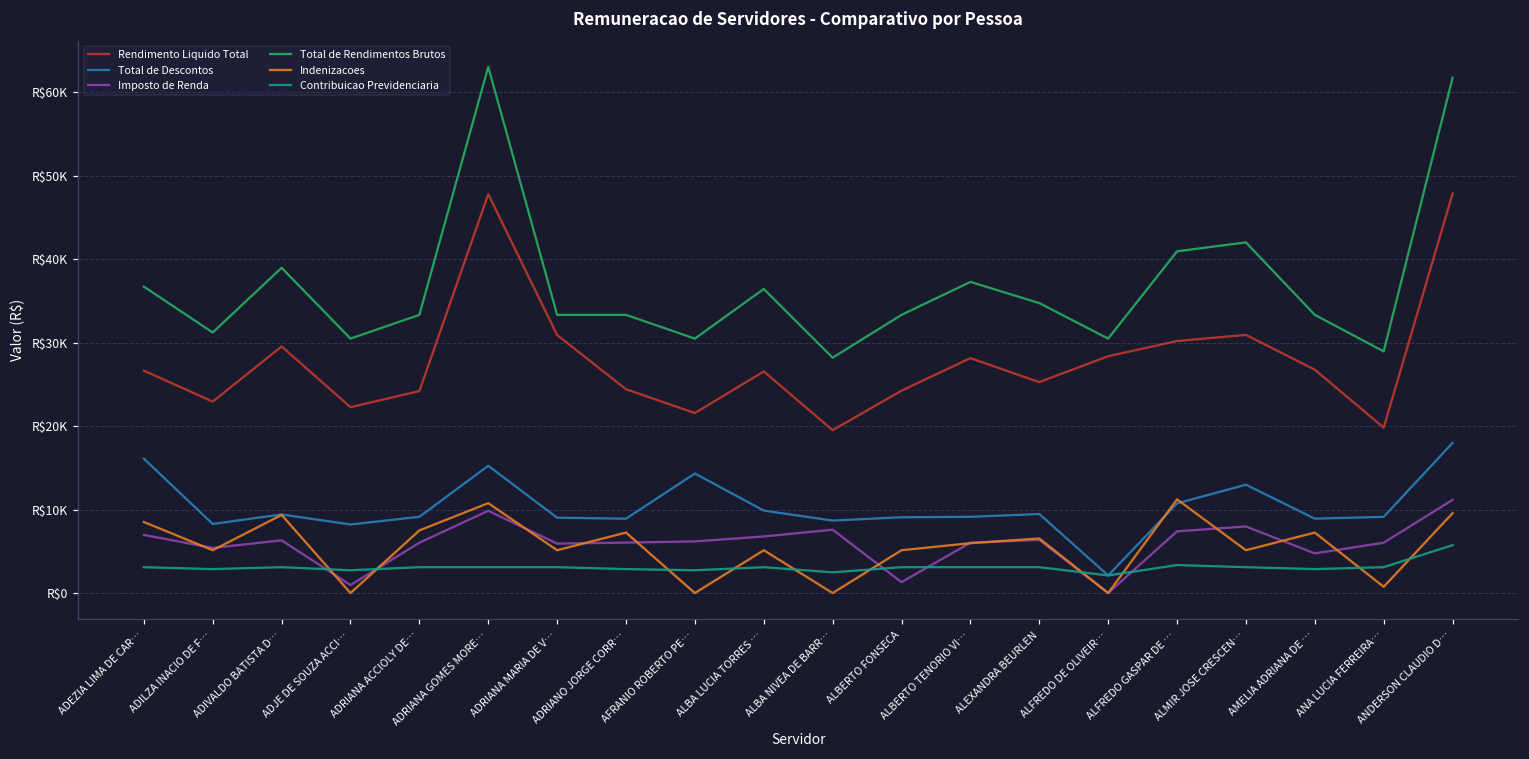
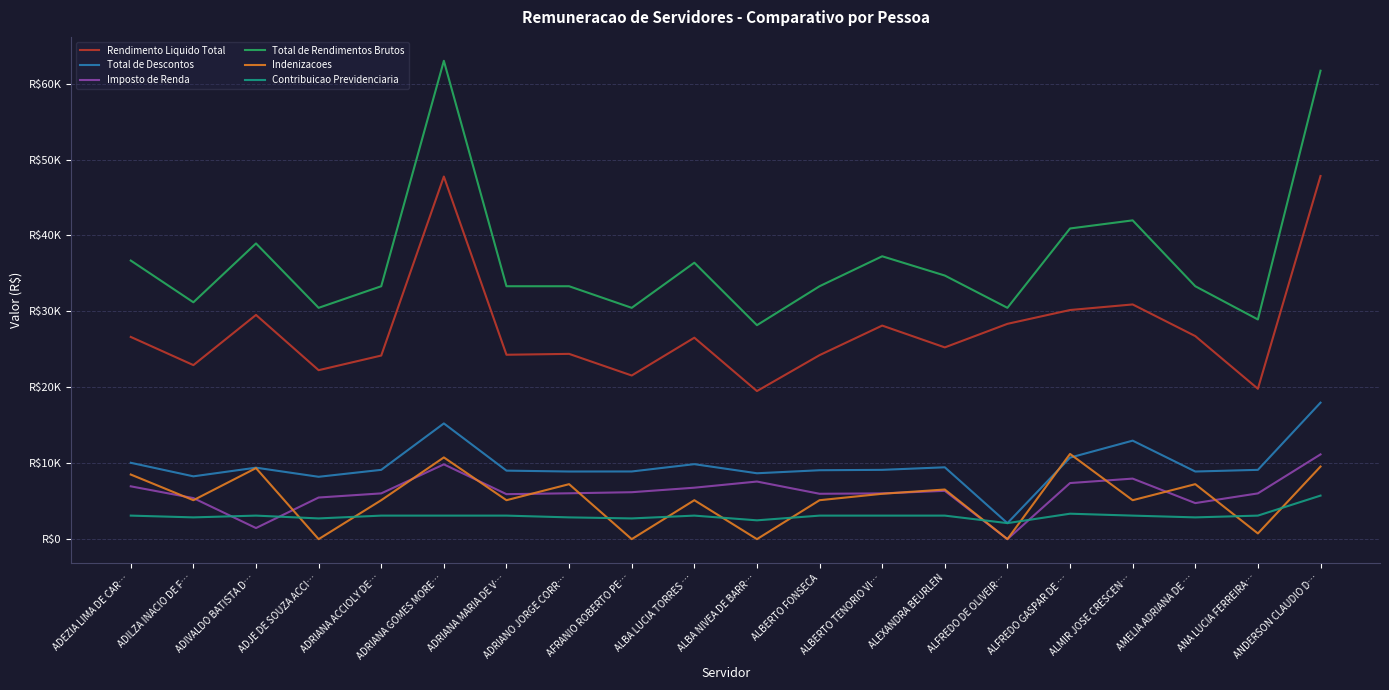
  {
    "Rendimento Liquido Total": {
      "ADEZIA LIMA DE CAR…": "R$27000",
      "ADILZA INACIO DE F…": "R$23000",
      "ADIVALDO BATISTA D…": "R$30000",
      "ADJE DE SOUZA ACCI…": "R$22000",
      "ADRIANA ACCIOLY DE…": "R$24000",
      "ADRIANA GOMES MORE…": "R$48000",
-     "ADRIANA MARIA DE V…": "R$31000",
+     "ADRIANA MARIA DE V…": "R$24000",
      "ADRIANO JORGE CORR…": "R$24000",
      "AFRANIO ROBERTO PE…": "R$22000",
      "ALBA LUCIA TORRES …": "R$27000",
      "ALBA NIVEA DE BARR…": "R$20000",
      "ALBERTO FONSECA": "R$24000",
      "ALBERTO TENORIO VI…": "R$28000",
      "ALEXANDRA BEURLEN": "R$25000",
      "ALFREDO DE OLIVEIR…": "R$28000",
      "ALFREDO GASPAR DE …": "R$30000",
      "ALMIR JOSE CRESCEN…": "R$31000",
      "AMELIA ADRIANA DE …": "R$27000",
      "ANA LUCIA FERREIRA…": "R$20000",
      "ANDERSON CLAUDIO D…": "R$48000"
    },
    "Total de Descontos": {
-     "ADEZIA LIMA DE CAR…": "R$16000",
+     "ADEZIA LIMA DE CAR…": "R$10000",
      "ADILZA INACIO DE F…": "R$8000",
      "ADJE DE SOUZA ACCI…": "R$8000",
      "ADRIANA ACCIOLY DE…": "R$9000",
      "ADRIANA GOMES MORE…": "R$15000",
      "ADRIANA MARIA DE V…": "R$9000",
      "ADRIANO JORGE CORR…": "R$9000",
-     "AFRANIO ROBERTO PE…": "R$14000",
+     "AFRANIO ROBERTO PE…": "R$9000",
      "ALBA LUCIA TORRES …": "R$10000",
      "ALBA NIVEA DE BARR…": "R$9000",
      "ALBERTO FONSECA": "R$9000",
      "ALBERTO TENORIO VI…": "R$9000",
      "ALEXANDRA BEURLEN": "R$9000",
      "ALFREDO GASPAR DE …": "R$11000",
      "ALMIR JOSE CRESCEN…": "R$13000",
      "AMELIA ADRIANA DE …": "R$9000",
      "ANA LUCIA FERREIRA…": "R$9000",
      "ANDERSON CLAUDIO D…": "R$18000"
    },
    "Imposto de Renda": {
      "ADEZIA LIMA DE CAR…": "R$7000",
-     "ADIVALDO BATISTA D…": "R$6000",
-     "ADJE DE SOUZA ACCI…": "R$1000",
+     "ADIVALDO BATISTA D…": "R$1000",
+     "ADJE DE SOUZA ACCI…": "R$5000",
      "ADRIANA ACCIOLY DE…": "R$6000",
      "ADRIANA GOMES MORE…": "R$10000",
      "ADRIANA MARIA DE V…": "R$6000",
      "ADRIANO JORGE CORR…": "R$6000",
      "AFRANIO ROBERTO PE…": "R$6000",
      "ALBA LUCIA TORRES …": "R$7000",
      "ALBA NIVEA DE BARR…": "R$8000",
-     "ALBERTO FONSECA": "R$1000",
+     "ALBERTO FONSECA": "R$6000",
      "ALFREDO GASPAR DE …": "R$7000",
      "ALMIR JOSE CRESCEN…": "R$8000",
      "AMELIA ADRIANA DE …": "R$5000",
      "ANA LUCIA FERREIRA…": "R$6000",
      "ANDERSON CLAUDIO D…": "R$11000"
    },
    "Indenizacoes": {
      "ADEZIA LIMA DE CAR…": "R$9000",
      "ADJE DE SOUZA ACCI…": "R$0",
-     "ADRIANA ACCIOLY DE…": "R$8000",
+     "ADRIANA ACCIOLY DE…": "R$5000",
      "ADRIANA GOMES MORE…": "R$11000",
      "ADRIANA MARIA DE V…": "R$5000",
      "ADRIANO JORGE CORR…": "R$7000",
      "AFRANIO ROBERTO PE…": "R$0",
      "ALBA LUCIA TORRES …": "R$5000",
      "ALBA NIVEA DE BARR…": "R$0",
      "ALBERTO FONSECA": "R$5000",
      "ALFREDO GASPAR DE …": "R$11000",
      "ALMIR JOSE CRESCEN…": "R$5000",
      "AMELIA ADRIANA DE …": "R$7000",
      "ANA LUCIA FERREIRA…": "R$1000",
      "ANDERSON CLAUDIO D…": "R$10000"
    }
  }
